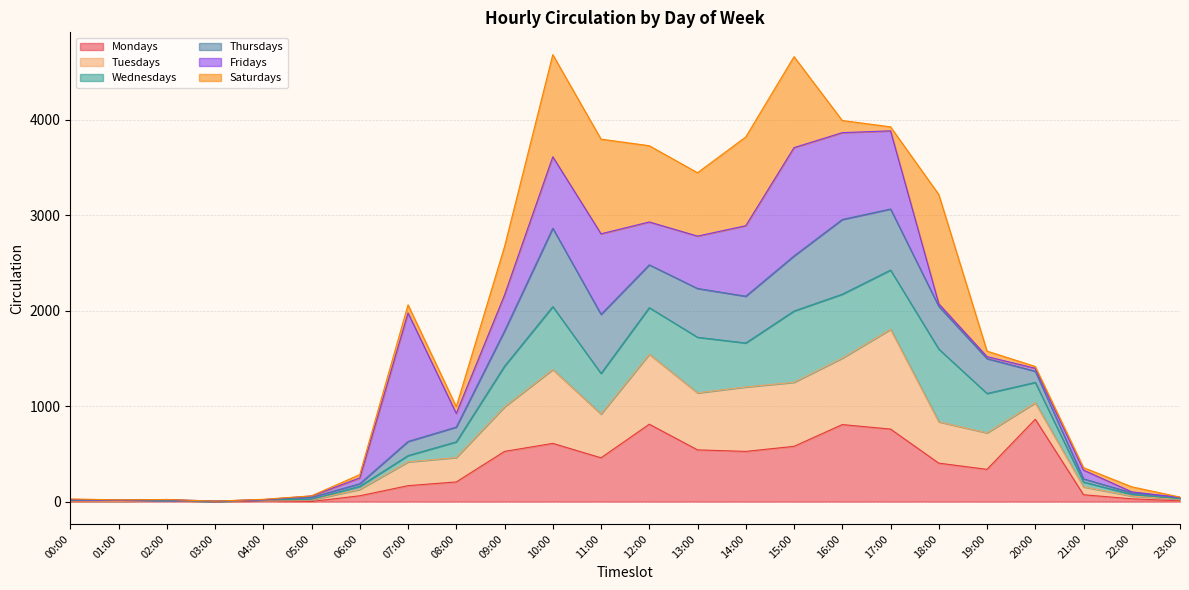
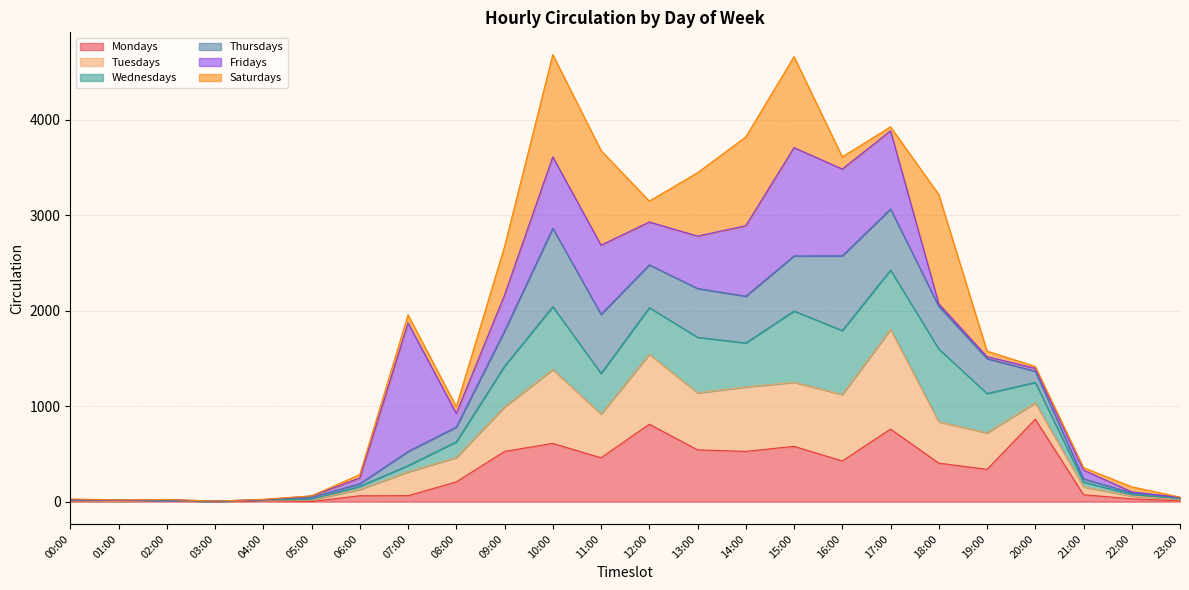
  {
    "Mondays": {
      "06:00": 100,
-     "07:00": 200,
+     "07:00": 100,
      "08:00": 200,
      "09:00": 500,
      "10:00": 600,
      "11:00": 500,
      "12:00": 800,
      "13:00": 500,
      "14:00": 500,
      "15:00": 600,
-     "16:00": 800,
+     "16:00": 400,
      "17:00": 800,
      "18:00": 400,
      "19:00": 300,
      "20:00": 900,
      "21:00": 100,
      "22:00": 0
    },
    "Tuesdays": {
      "06:00": 100,
      "07:00": 200,
      "08:00": 300,
      "09:00": 500,
      "10:00": 800,
      "11:00": 500,
      "12:00": 700,
      "13:00": 600,
      "14:00": 700,
      "15:00": 700,
      "16:00": 700,
      "17:00": 1000,
      "18:00": 400,
      "19:00": 400,
      "20:00": 200,
      "21:00": 100
    },
    "Fridays": {
      "06:00": 100,
      "07:00": 1300,
      "08:00": 100,
      "09:00": 400,
      "10:00": 700,
-     "11:00": 800,
+     "11:00": 700,
      "12:00": 400,
      "13:00": 500,
      "14:00": 700,
      "15:00": 1100,
      "16:00": 900,
      "17:00": 800
    },
    "Saturdays": {
      "06:00": 0,
      "07:00": 100,
      "08:00": 100,
      "09:00": 500,
      "10:00": 1100,
      "11:00": 1000,
-     "12:00": 800,
+     "12:00": 200,
      "13:00": 700,
      "14:00": 900,
      "15:00": 1000,
      "16:00": 100,
      "17:00": 0,
      "18:00": 1100,
      "19:00": 100,
      "22:00": 100
    }
  }
